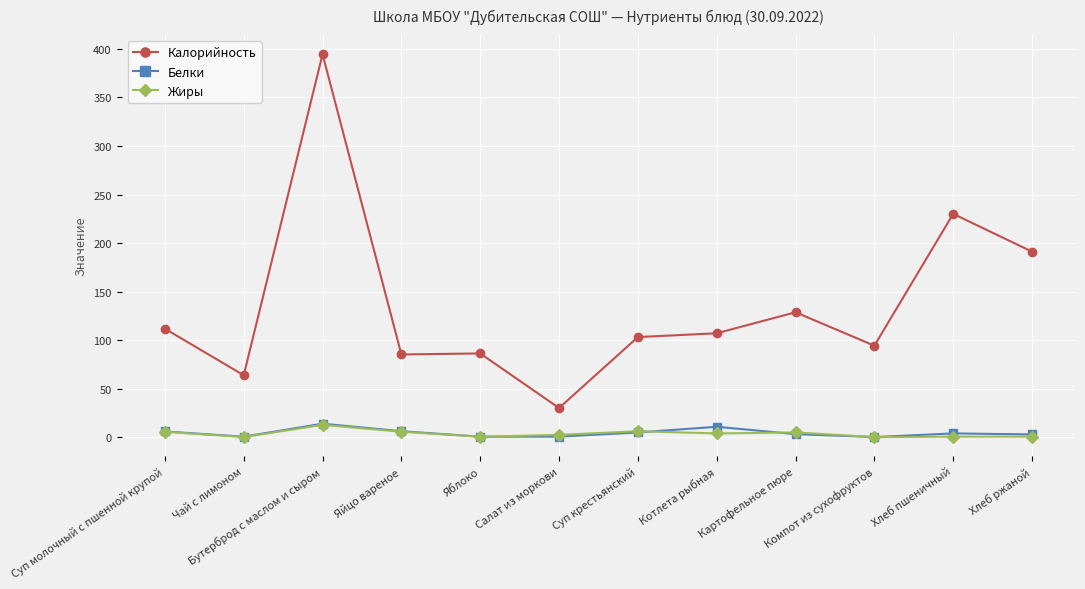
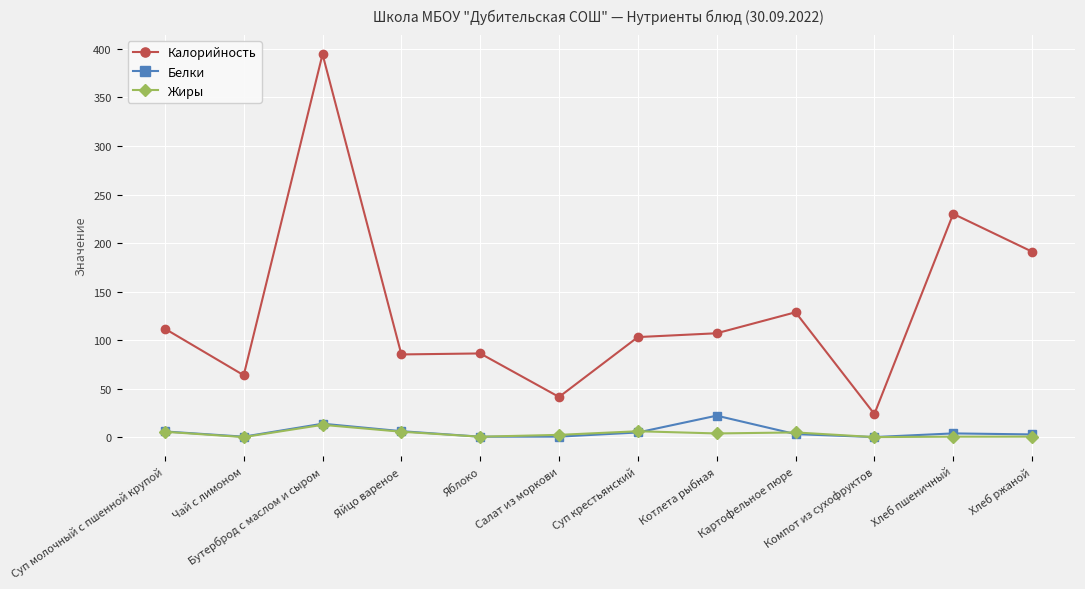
  {
    "Калорийность": {
      "Суп молочный с пшенной крупой": 110,
      "Чай с лимоном": 60,
      "Бутерброд с маслом и сыром": 390,
      "Яйцо вареное": 90,
      "Яблоко": 90,
-     "Салат из моркови": 30,
+     "Салат из моркови": 40,
      "Суп крестьянский": 100,
      "Котлета рыбная": 110,
      "Картофельное пюре": 130,
-     "Компот из сухофруктов": 90,
+     "Компот из сухофруктов": 20,
      "Хлеб пшеничный": 230,
      "Хлеб ржаной": 190
    },
    "Белки": {
-     "Котлета рыбная": 10,
+     "Котлета рыбная": 20,
      "Хлеб пшеничный": 0
    },
    "Жиры": {
      "Котлета рыбная": 0,
      "Хлеб пшеничный": 0
    }
  }
